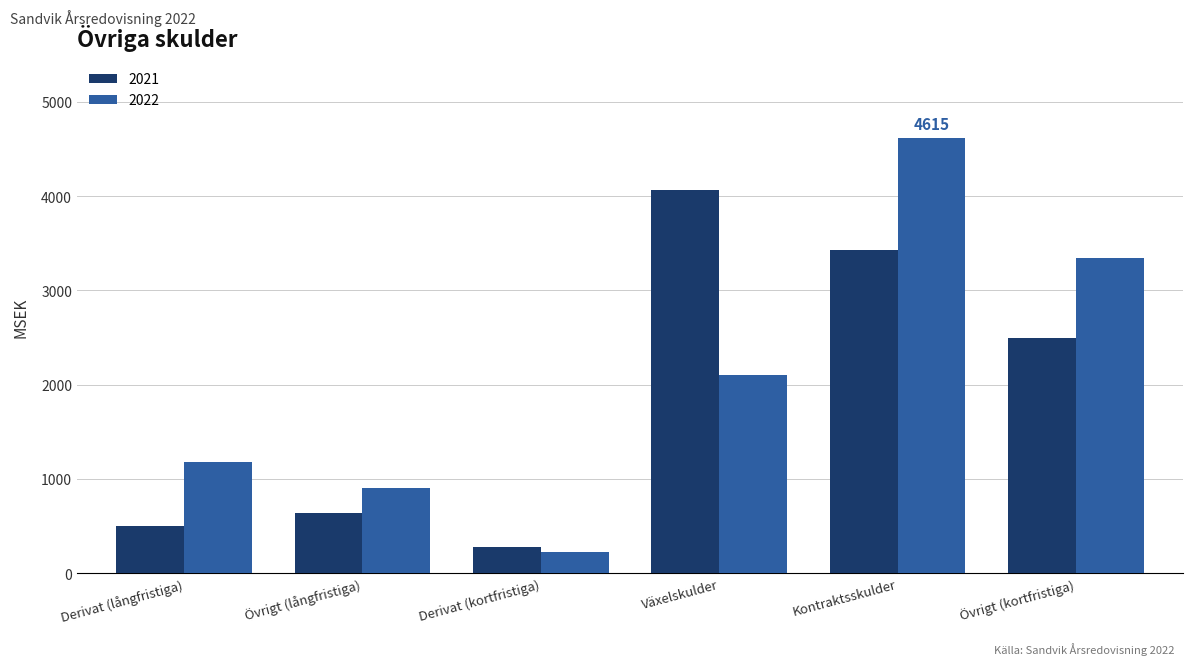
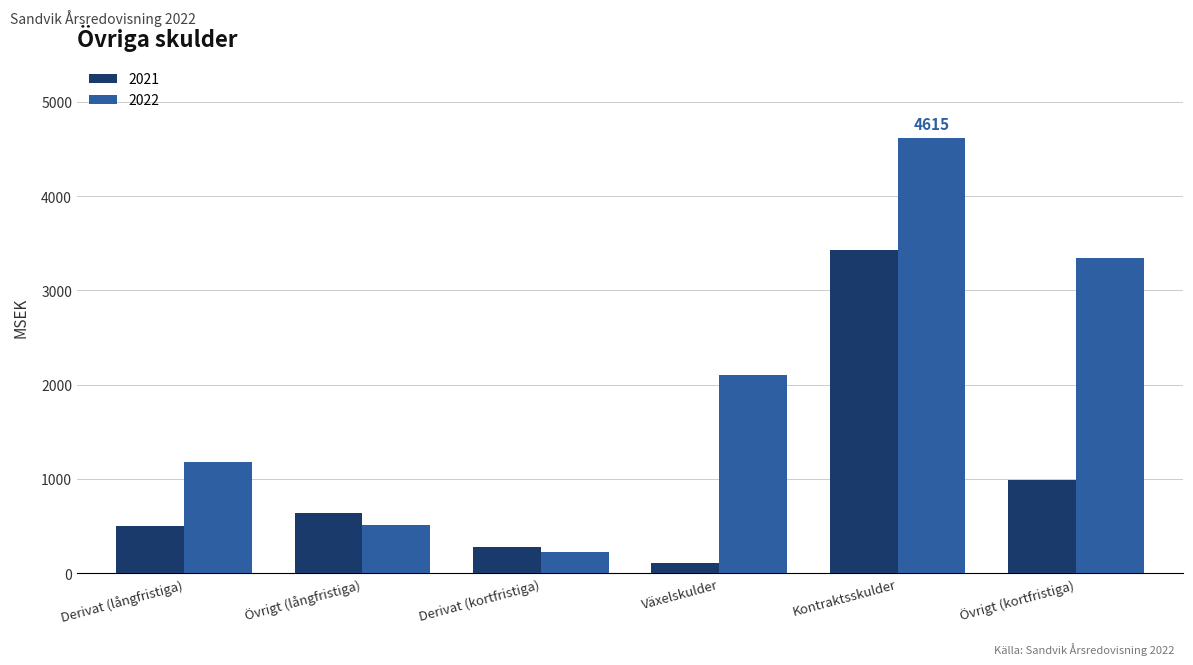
  {
    "2021": {
      "Derivat (långfristiga)": 500,
      "Övrigt (långfristiga)": 600,
      "Derivat (kortfristiga)": 300,
-     "Växelskulder": 4100,
+     "Växelskulder": 100,
      "Kontraktsskulder": 3400,
-     "Övrigt (kortfristiga)": 2500
+     "Övrigt (kortfristiga)": 1000
    },
    "2022": {
      "Derivat (långfristiga)": 1200,
-     "Övrigt (långfristiga)": 900,
+     "Övrigt (långfristiga)": 500,
      "Derivat (kortfristiga)": 200,
      "Växelskulder": 2100,
      "Övrigt (kortfristiga)": 3300
    }
  }
